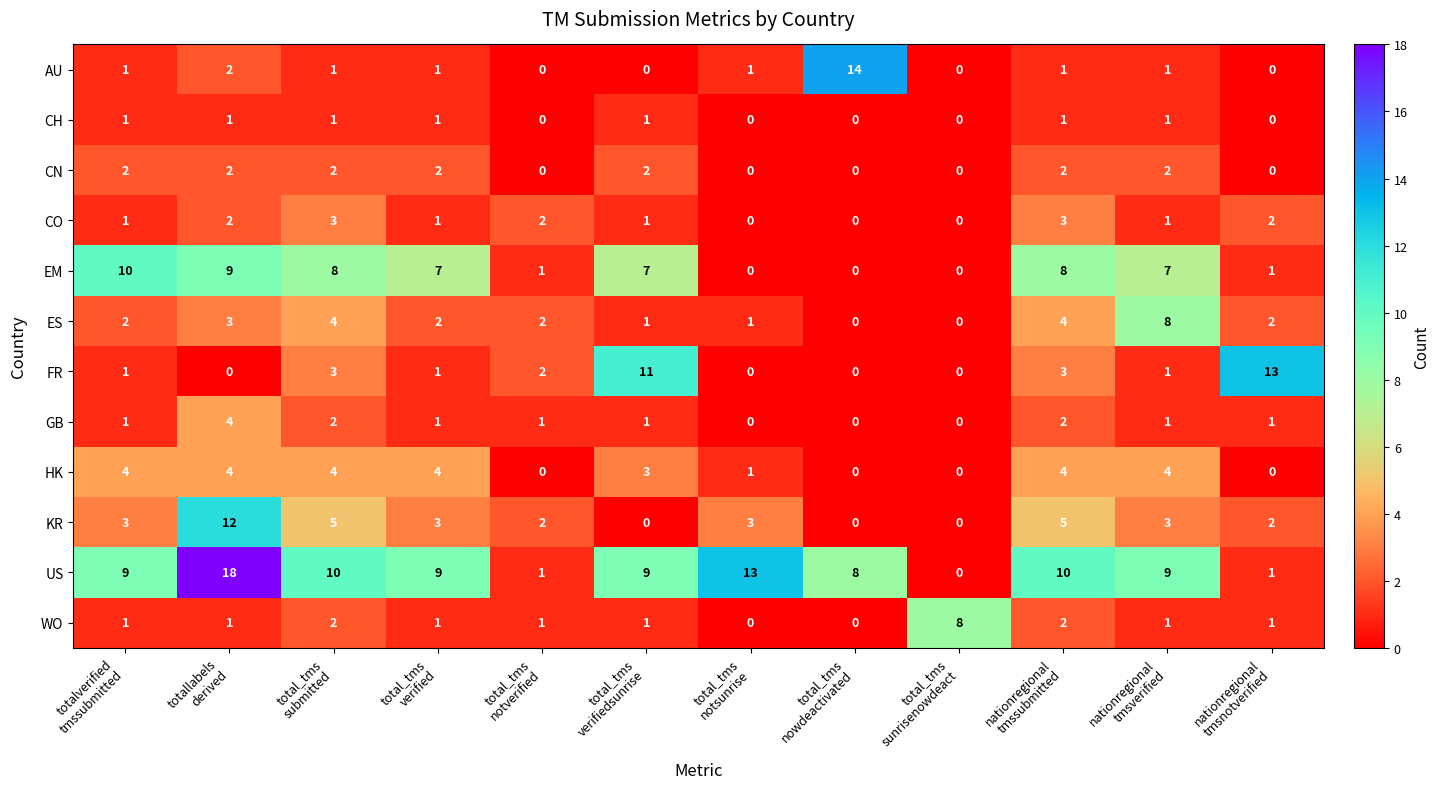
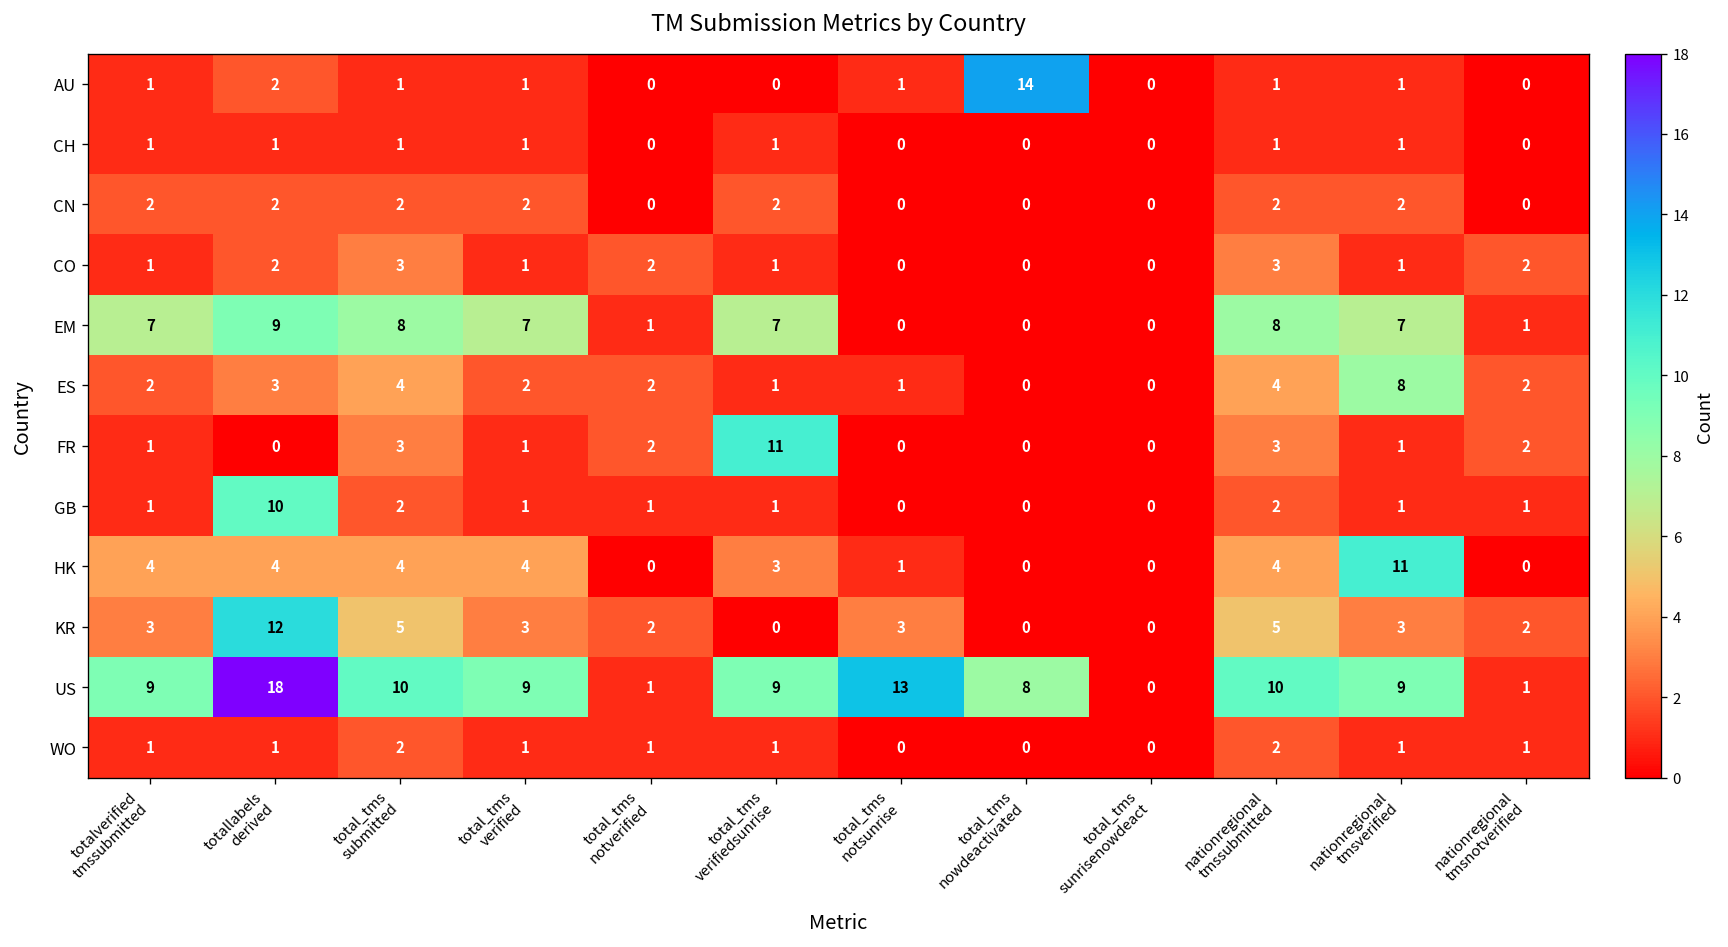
  {
    "AU": {
      "totalverified tmssubmitted": 1,
      "totallabels derived": 2,
      "total_tms submitted": 1,
      "total_tms verified": 1,
      "total_tms notverified": 0,
      "total_tms verifiedsunrise": 0,
      "total_tms notsunrise": 1,
      "total_tms nowdeactivated": 14,
      "total_tms sunrisenowdeact": 0,
      "nationregional tmssubmitted": 1,
      "nationregional tmsverified": 1,
      "nationregional tmsnotverified": 0
    },
    "CH": {
      "totalverified tmssubmitted": 1,
      "totallabels derived": 1,
      "total_tms submitted": 1,
      "total_tms verified": 1,
      "total_tms notverified": 0,
      "total_tms verifiedsunrise": 1,
      "total_tms notsunrise": 0,
      "total_tms nowdeactivated": 0,
      "total_tms sunrisenowdeact": 0,
      "nationregional tmssubmitted": 1,
      "nationregional tmsverified": 1,
      "nationregional tmsnotverified": 0
    },
    "CN": {
      "totalverified tmssubmitted": 2,
      "totallabels derived": 2,
      "total_tms submitted": 2,
      "total_tms verified": 2,
      "total_tms notverified": 0,
      "total_tms verifiedsunrise": 2,
      "total_tms notsunrise": 0,
      "total_tms nowdeactivated": 0,
      "total_tms sunrisenowdeact": 0,
      "nationregional tmssubmitted": 2,
      "nationregional tmsverified": 2,
      "nationregional tmsnotverified": 0
    },
    "CO": {
      "totalverified tmssubmitted": 1,
      "totallabels derived": 2,
      "total_tms submitted": 3,
      "total_tms verified": 1,
      "total_tms notverified": 2,
      "total_tms verifiedsunrise": 1,
      "total_tms notsunrise": 0,
      "total_tms nowdeactivated": 0,
      "total_tms sunrisenowdeact": 0,
      "nationregional tmssubmitted": 3,
      "nationregional tmsverified": 1,
      "nationregional tmsnotverified": 2
    },
    "EM": {
-     "totalverified tmssubmitted": 10,
+     "totalverified tmssubmitted": 7,
      "totallabels derived": 9,
      "total_tms submitted": 8,
      "total_tms verified": 7,
      "total_tms notverified": 1,
      "total_tms verifiedsunrise": 7,
      "total_tms notsunrise": 0,
      "total_tms nowdeactivated": 0,
      "total_tms sunrisenowdeact": 0,
      "nationregional tmssubmitted": 8,
      "nationregional tmsverified": 7,
      "nationregional tmsnotverified": 1
    },
    "ES": {
      "totalverified tmssubmitted": 2,
      "totallabels derived": 3,
      "total_tms submitted": 4,
      "total_tms verified": 2,
      "total_tms notverified": 2,
      "total_tms verifiedsunrise": 1,
      "total_tms notsunrise": 1,
      "total_tms nowdeactivated": 0,
      "total_tms sunrisenowdeact": 0,
      "nationregional tmssubmitted": 4,
      "nationregional tmsverified": 8,
      "nationregional tmsnotverified": 2
    },
    "FR": {
      "totalverified tmssubmitted": 1,
      "totallabels derived": 0,
      "total_tms submitted": 3,
      "total_tms verified": 1,
      "total_tms notverified": 2,
      "total_tms verifiedsunrise": 11,
      "total_tms notsunrise": 0,
      "total_tms nowdeactivated": 0,
      "total_tms sunrisenowdeact": 0,
      "nationregional tmssubmitted": 3,
      "nationregional tmsverified": 1,
-     "nationregional tmsnotverified": 13
+     "nationregional tmsnotverified": 2
    },
    "GB": {
      "totalverified tmssubmitted": 1,
-     "totallabels derived": 4,
+     "totallabels derived": 10,
      "total_tms submitted": 2,
      "total_tms verified": 1,
      "total_tms notverified": 1,
      "total_tms verifiedsunrise": 1,
      "total_tms notsunrise": 0,
      "total_tms nowdeactivated": 0,
      "total_tms sunrisenowdeact": 0,
      "nationregional tmssubmitted": 2,
      "nationregional tmsverified": 1,
      "nationregional tmsnotverified": 1
    },
    "HK": {
      "totalverified tmssubmitted": 4,
      "totallabels derived": 4,
      "total_tms submitted": 4,
      "total_tms verified": 4,
      "total_tms notverified": 0,
      "total_tms verifiedsunrise": 3,
      "total_tms notsunrise": 1,
      "total_tms nowdeactivated": 0,
      "total_tms sunrisenowdeact": 0,
      "nationregional tmssubmitted": 4,
-     "nationregional tmsverified": 4,
+     "nationregional tmsverified": 11,
      "nationregional tmsnotverified": 0
    },
    "KR": {
      "totalverified tmssubmitted": 3,
      "totallabels derived": 12,
      "total_tms submitted": 5,
      "total_tms verified": 3,
      "total_tms notverified": 2,
      "total_tms verifiedsunrise": 0,
      "total_tms notsunrise": 3,
      "total_tms nowdeactivated": 0,
      "total_tms sunrisenowdeact": 0,
      "nationregional tmssubmitted": 5,
      "nationregional tmsverified": 3,
      "nationregional tmsnotverified": 2
    },
    "US": {
      "totalverified tmssubmitted": 9,
      "totallabels derived": 18,
      "total_tms submitted": 10,
      "total_tms verified": 9,
      "total_tms notverified": 1,
      "total_tms verifiedsunrise": 9,
      "total_tms notsunrise": 13,
      "total_tms nowdeactivated": 8,
      "total_tms sunrisenowdeact": 0,
      "nationregional tmssubmitted": 10,
      "nationregional tmsverified": 9,
      "nationregional tmsnotverified": 1
    },
    "WO": {
      "totalverified tmssubmitted": 1,
      "totallabels derived": 1,
      "total_tms submitted": 2,
      "total_tms verified": 1,
      "total_tms notverified": 1,
      "total_tms verifiedsunrise": 1,
      "total_tms notsunrise": 0,
      "total_tms nowdeactivated": 0,
-     "total_tms sunrisenowdeact": 8,
+     "total_tms sunrisenowdeact": 0,
      "nationregional tmssubmitted": 2,
      "nationregional tmsverified": 1,
      "nationregional tmsnotverified": 1
    }
  }
